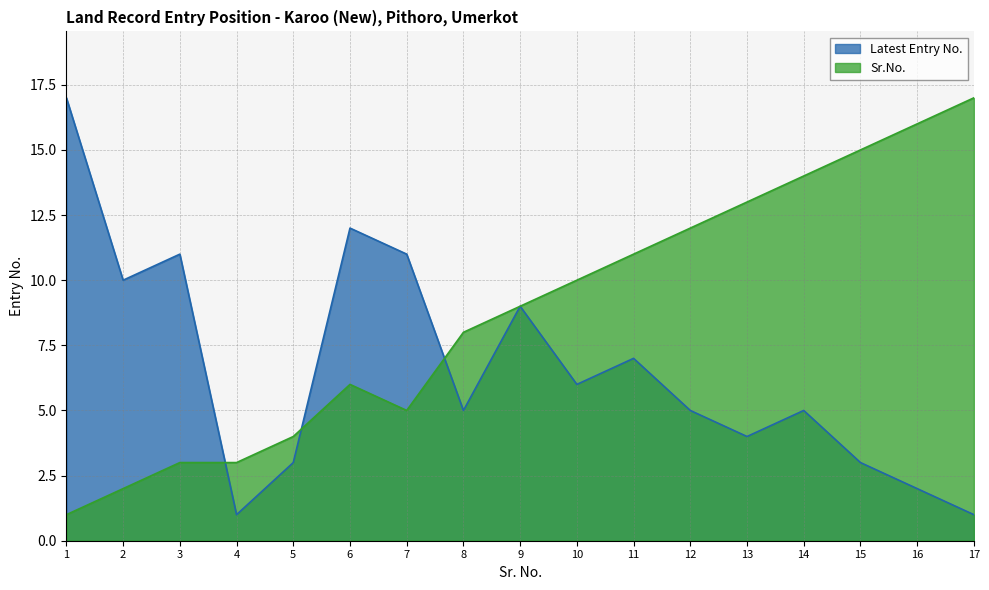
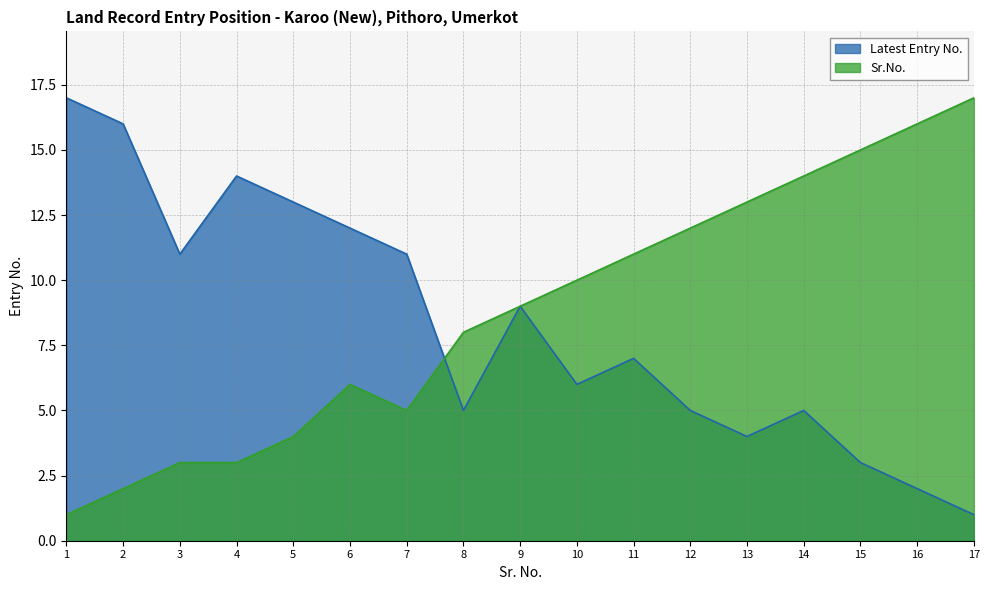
  {
    "Latest Entry No.": {
      "1": 17,
-     "2": 10,
+     "2": 16,
      "3": 11,
-     "4": 1,
-     "5": 3,
+     "4": 14,
+     "5": 13,
      "6": 12,
      "7": 11,
      "8": 5,
      "10": 6,
      "11": 7,
      "12": 5,
      "13": 4,
      "14": 5,
      "15": 3,
      "16": 2,
      "17": 1
    },
    "Sr.No.": {
      "1": 1,
      "2": 2,
      "3": 3,
      "4": 3,
      "5": 4,
      "6": 6,
      "7": 5,
      "8": 8,
      "10": 10,
      "11": 11,
      "12": 12,
      "13": 13,
      "14": 14,
      "15": 15,
      "16": 16,
      "17": 17
    }
  }
